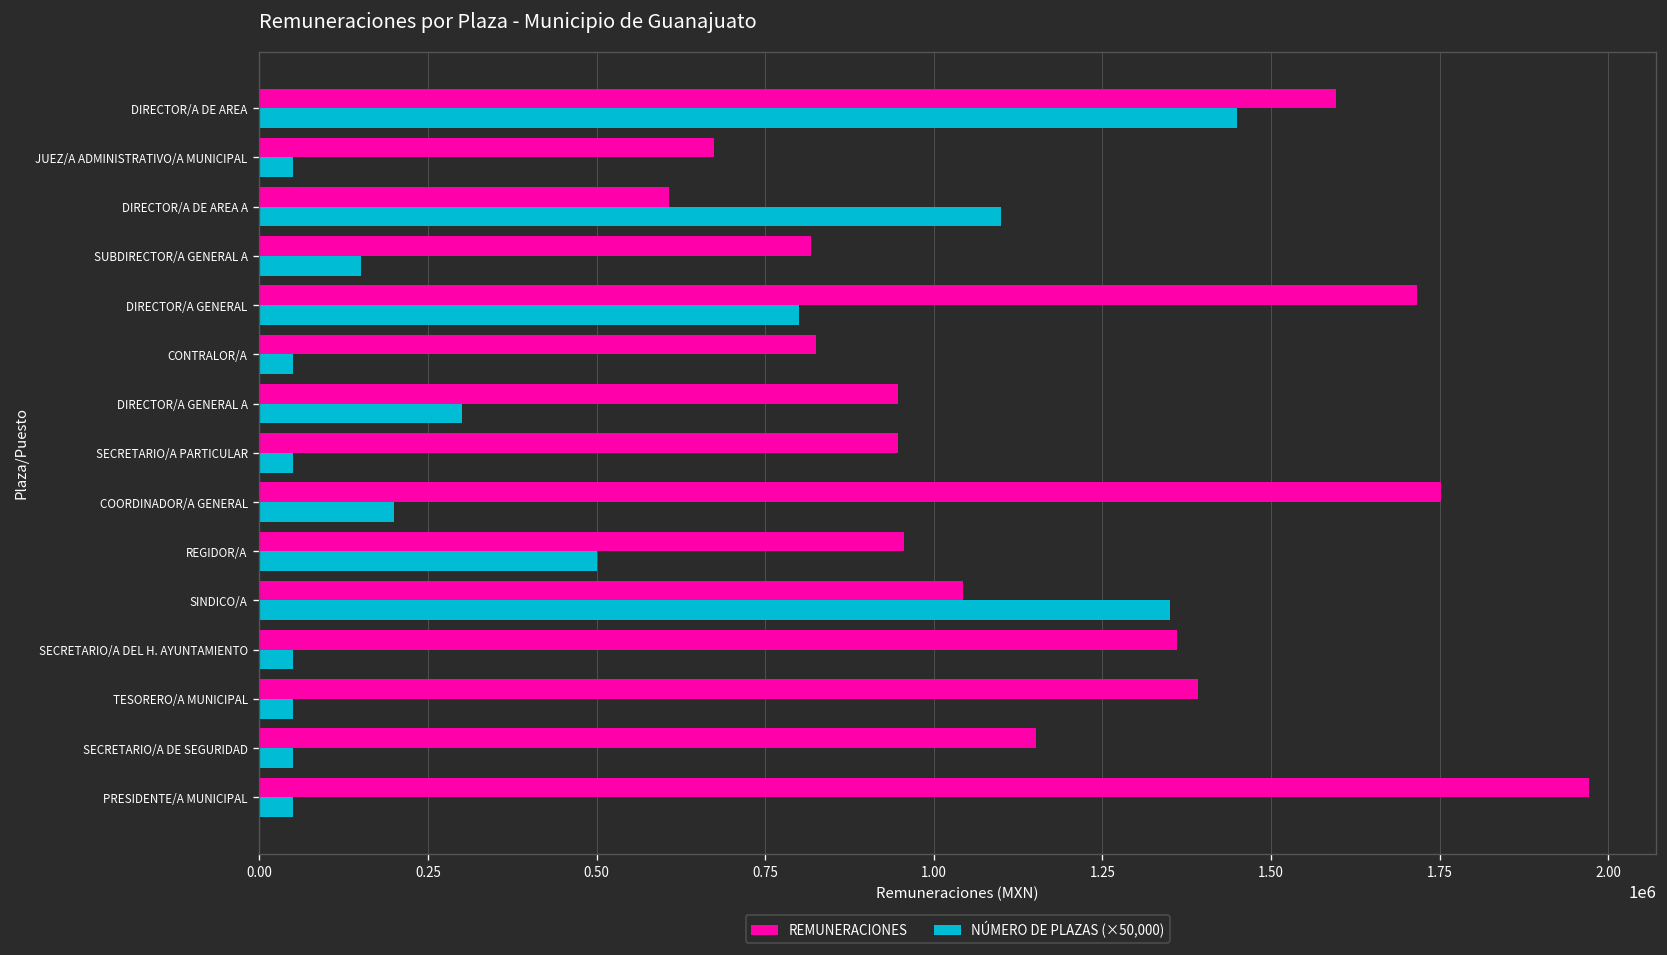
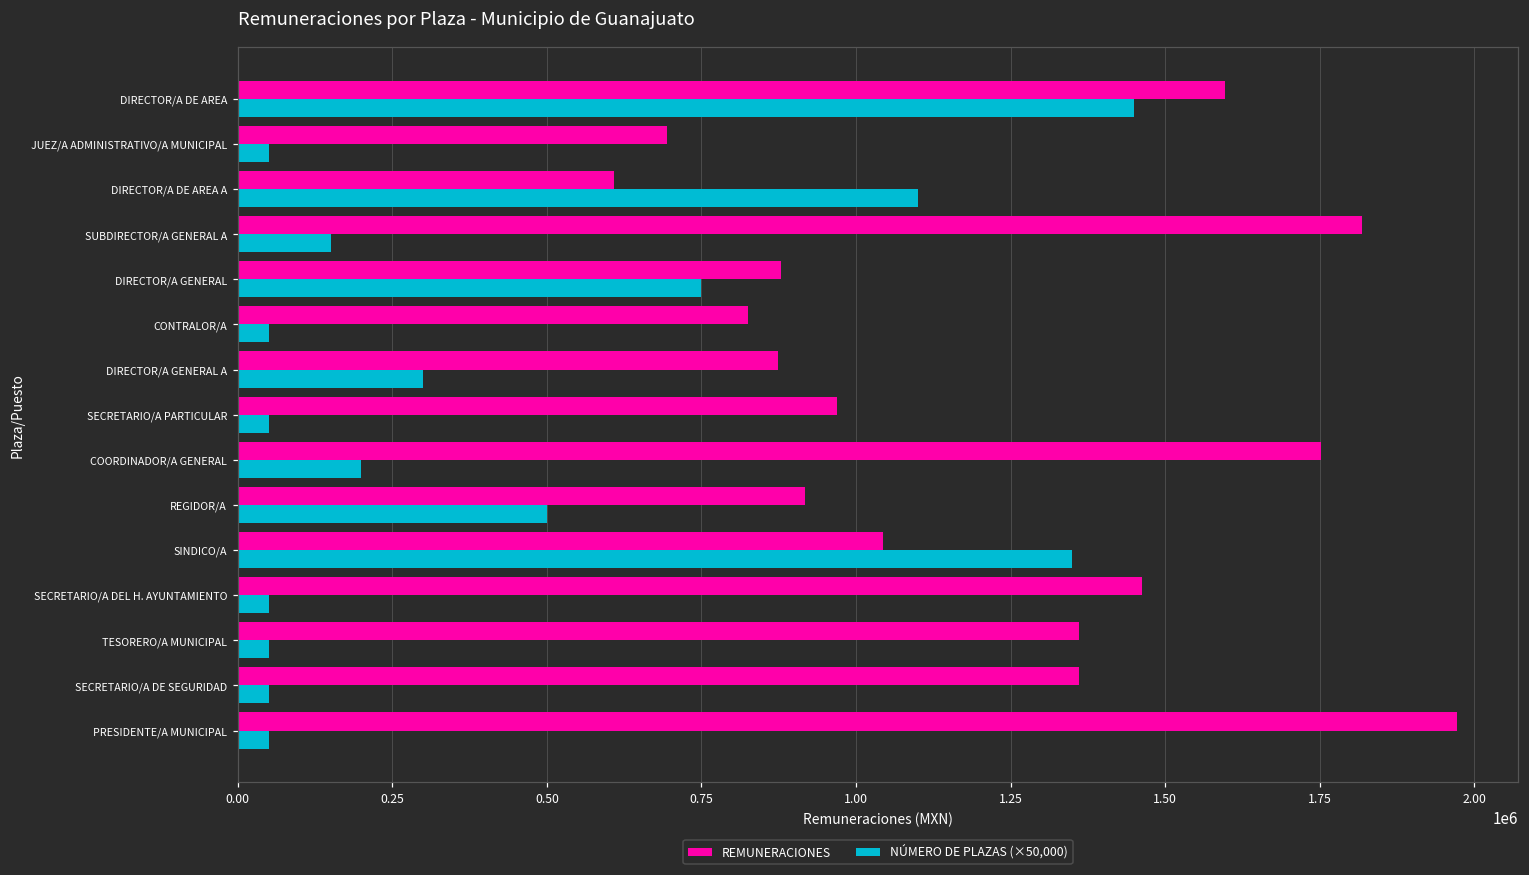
  {
    "REMUNERACIONES": {
      "DIRECTOR/A DE AREA": 1600000,
-     "JUEZ/A ADMINISTRATIVO/A MUNICIPAL": 670000,
+     "JUEZ/A ADMINISTRATIVO/A MUNICIPAL": 690000,
      "DIRECTOR/A DE AREA A": 610000,
-     "SUBDIRECTOR/A GENERAL A": 820000,
-     "DIRECTOR/A GENERAL": 1720000,
+     "SUBDIRECTOR/A GENERAL A": 1820000,
+     "DIRECTOR/A GENERAL": 880000,
      "CONTRALOR/A": 820000,
-     "DIRECTOR/A GENERAL A": 950000,
-     "SECRETARIO/A PARTICULAR": 950000,
+     "DIRECTOR/A GENERAL A": 870000,
+     "SECRETARIO/A PARTICULAR": 970000,
      "COORDINADOR/A GENERAL": 1750000,
-     "REGIDOR/A": 960000,
+     "REGIDOR/A": 920000,
      "SINDICO/A": 1040000,
-     "SECRETARIO/A DEL H. AYUNTAMIENTO": 1360000,
-     "TESORERO/A MUNICIPAL": 1390000,
-     "SECRETARIO/A DE SEGURIDAD": 1150000,
+     "SECRETARIO/A DEL H. AYUNTAMIENTO": 1460000,
+     "TESORERO/A MUNICIPAL": 1360000,
+     "SECRETARIO/A DE SEGURIDAD": 1360000,
      "PRESIDENTE/A MUNICIPAL": 1970000
    },
    "NÚMERO DE PLAZAS (×50,000)": {
      "DIRECTOR/A DE AREA": 1450000,
      "JUEZ/A ADMINISTRATIVO/A MUNICIPAL": 50000,
      "DIRECTOR/A DE AREA A": 1100000,
      "SUBDIRECTOR/A GENERAL A": 150000,
-     "DIRECTOR/A GENERAL": 800000,
+     "DIRECTOR/A GENERAL": 750000,
      "CONTRALOR/A": 50000,
      "DIRECTOR/A GENERAL A": 300000,
      "SECRETARIO/A PARTICULAR": 50000,
      "COORDINADOR/A GENERAL": 200000,
      "REGIDOR/A": 500000,
      "SINDICO/A": 1350000,
      "SECRETARIO/A DEL H. AYUNTAMIENTO": 50000,
      "TESORERO/A MUNICIPAL": 50000,
      "SECRETARIO/A DE SEGURIDAD": 50000,
      "PRESIDENTE/A MUNICIPAL": 50000
    }
  }
